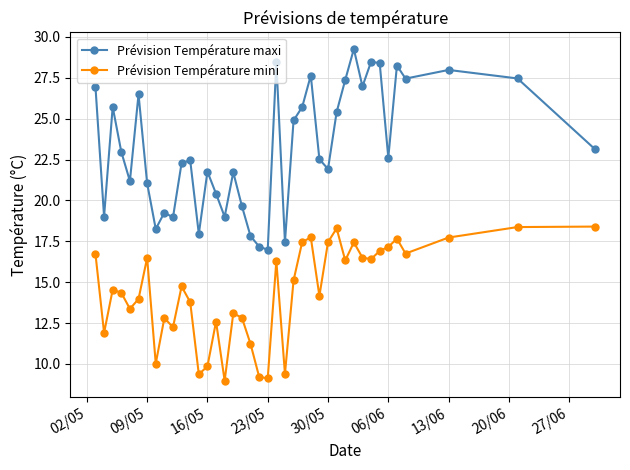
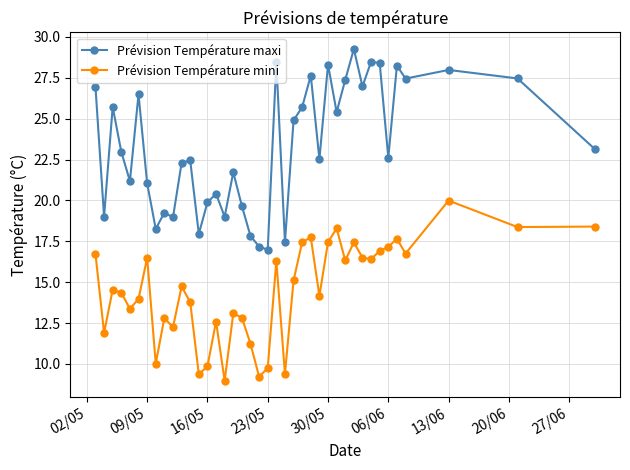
  {
    "Prévision Température maxi": {
      "09/05": 21.1,
-     "16/05": 21.8,
+     "16/05": 19.9,
      "23/05": 17.0,
-     "30/05": 21.9,
+     "30/05": 28.3,
      "06/06": 22.6,
      "13/06": 28.0
    },
    "Prévision Température mini": {
      "09/05": 16.5,
      "16/05": 9.9,
-     "23/05": 9.1,
+     "23/05": 9.8,
      "30/05": 17.5,
      "06/06": 17.2,
-     "13/06": 17.7
+     "13/06": 20.0
    }
  }
